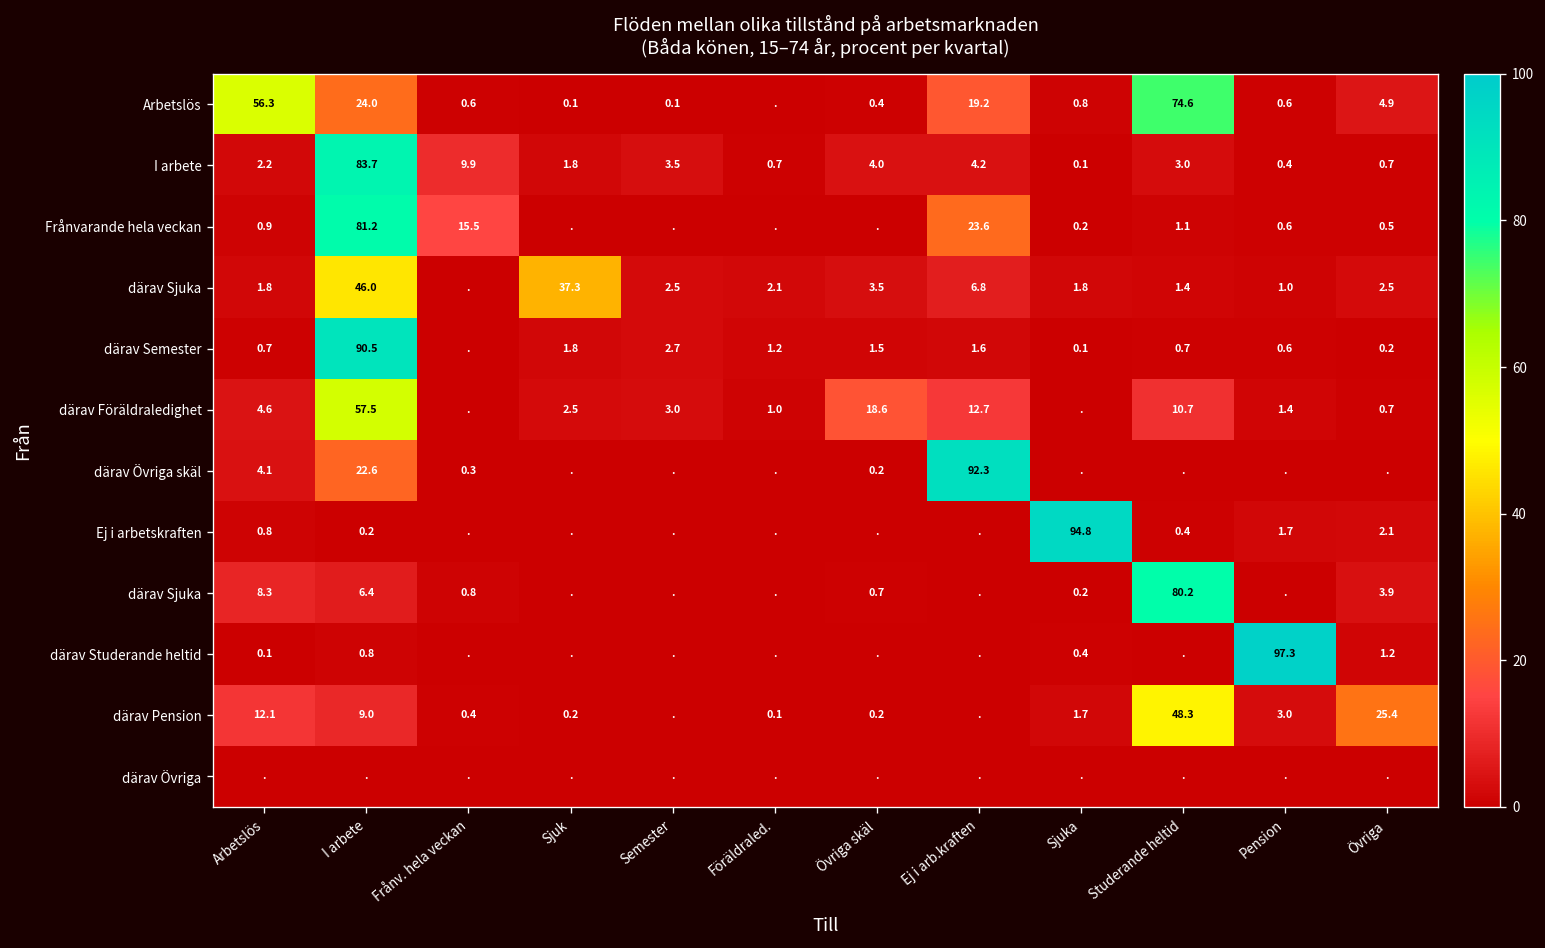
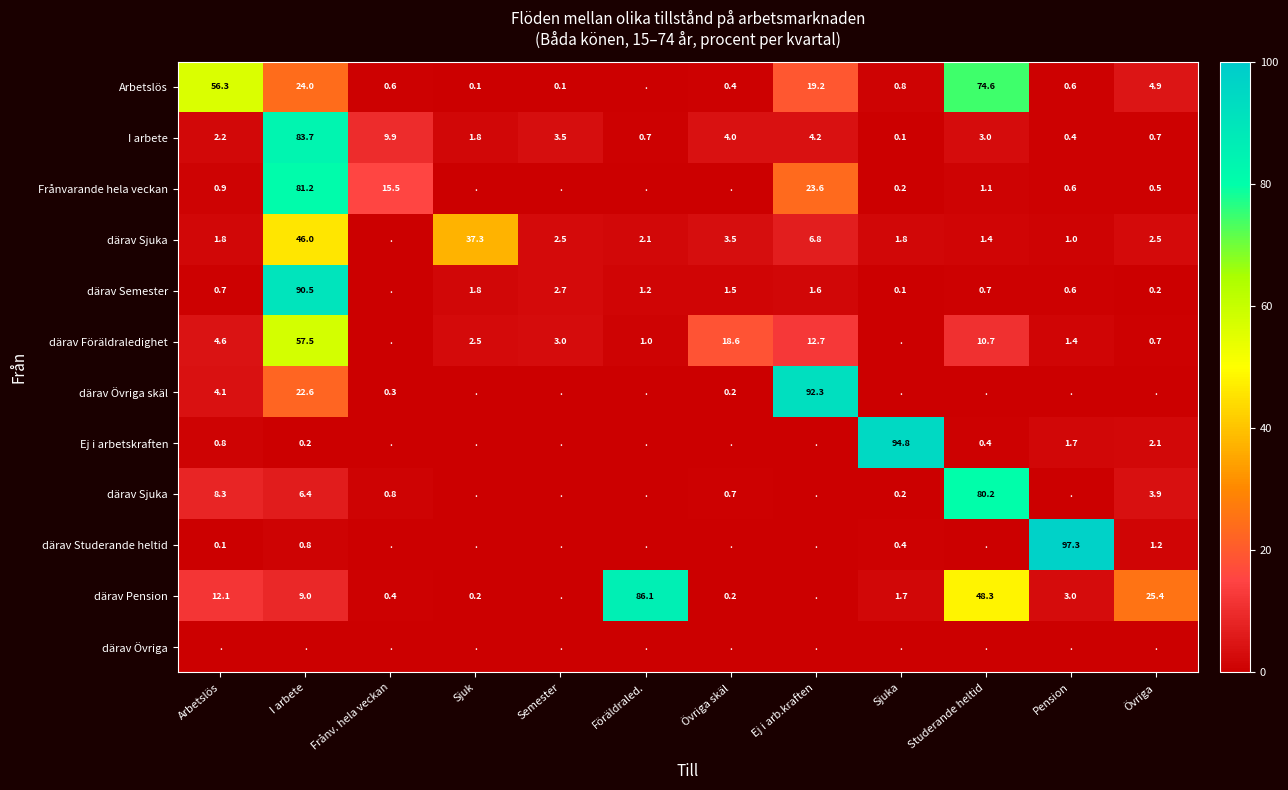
  {
    "Arbetslös": {
      "Arbetslös": 56.3,
      "I arbete": 24.0,
      "Frånv. hela veckan": 0.6,
      "Sjuk": 0.1,
      "Semester": 0.1,
      "Övriga skäl": 0.4,
      "Ej i arb.kraften": 19.2,
      "Sjuka": 0.8,
      "Studerande heltid": 74.6,
      "Pension": 0.6,
      "Övriga": 4.9
    },
    "I arbete": {
      "Arbetslös": 2.2,
      "I arbete": 83.7,
      "Frånv. hela veckan": 9.9,
      "Sjuk": 1.8,
      "Semester": 3.5,
      "Föräldraled.": 0.7,
      "Övriga skäl": 4.0,
      "Ej i arb.kraften": 4.2,
      "Sjuka": 0.1,
      "Studerande heltid": 3.0,
      "Pension": 0.4,
      "Övriga": 0.7
    },
    "Frånvarande hela veckan": {
      "Arbetslös": 0.9,
      "I arbete": 81.2,
      "Frånv. hela veckan": 15.5,
      "Ej i arb.kraften": 23.6,
      "Sjuka": 0.2,
      "Studerande heltid": 1.1,
      "Pension": 0.6,
      "Övriga": 0.5
    },
    "därav Semester": {
      "Arbetslös": 0.7,
      "I arbete": 90.5,
      "Sjuk": 1.8,
      "Semester": 2.7,
      "Föräldraled.": 1.2,
      "Övriga skäl": 1.5,
      "Ej i arb.kraften": 1.6,
      "Sjuka": 0.1,
      "Studerande heltid": 0.7,
      "Pension": 0.6,
      "Övriga": 0.2
    },
    "därav Föräldraledighet": {
      "Arbetslös": 4.6,
      "I arbete": 57.5,
      "Sjuk": 2.5,
      "Semester": 3.0,
      "Föräldraled.": 1.0,
      "Övriga skäl": 18.6,
      "Ej i arb.kraften": 12.7,
      "Studerande heltid": 10.7,
      "Pension": 1.4,
      "Övriga": 0.7
    },
    "därav Övriga skäl": {
      "Arbetslös": 4.1,
      "I arbete": 22.6,
      "Frånv. hela veckan": 0.3,
      "Övriga skäl": 0.2,
      "Ej i arb.kraften": 92.3
    },
    "Ej i arbetskraften": {
      "Arbetslös": 0.8,
      "I arbete": 0.2,
      "Sjuka": 94.8,
      "Studerande heltid": 0.4,
      "Pension": 1.7,
      "Övriga": 2.1
    },
    "därav Studerande heltid": {
      "Arbetslös": 0.1,
      "I arbete": 0.8,
      "Sjuka": 0.4,
      "Pension": 97.3,
      "Övriga": 1.2
    },
    "därav Pension": {
      "Arbetslös": 12.1,
      "I arbete": 9.0,
      "Frånv. hela veckan": 0.4,
      "Sjuk": 0.2,
-     "Föräldraled.": 0.1,
+     "Föräldraled.": 86.1,
      "Övriga skäl": 0.2,
      "Sjuka": 1.7,
      "Studerande heltid": 48.3,
      "Pension": 3.0,
      "Övriga": 25.4
    }
  }
